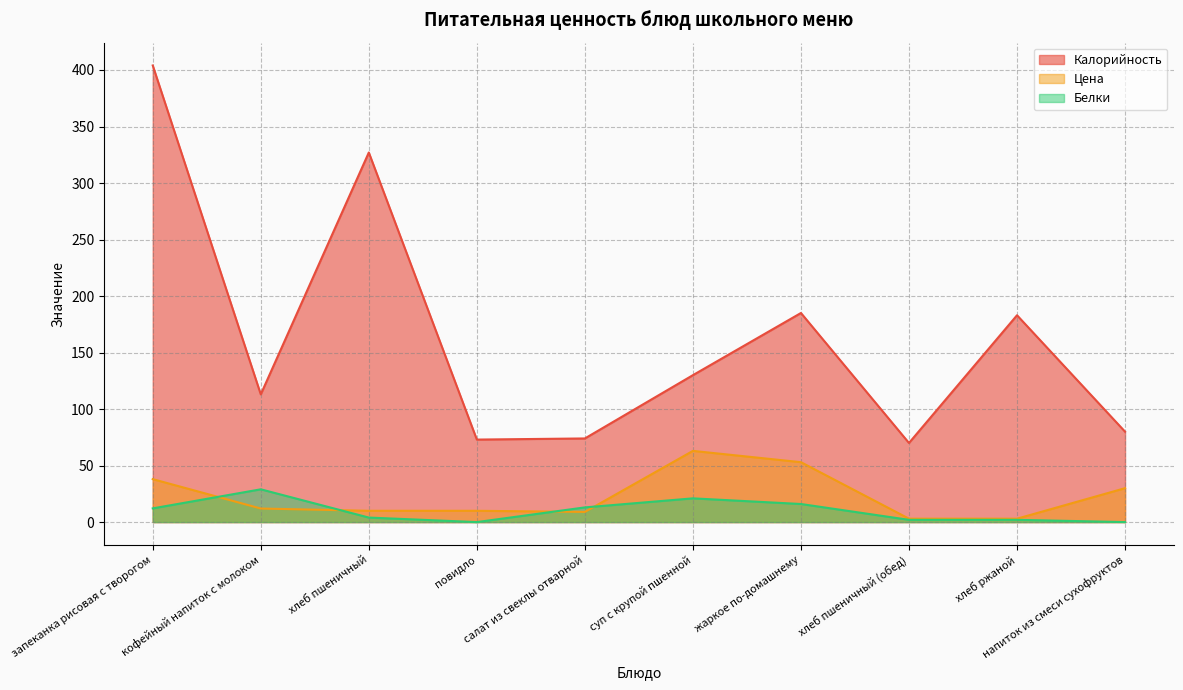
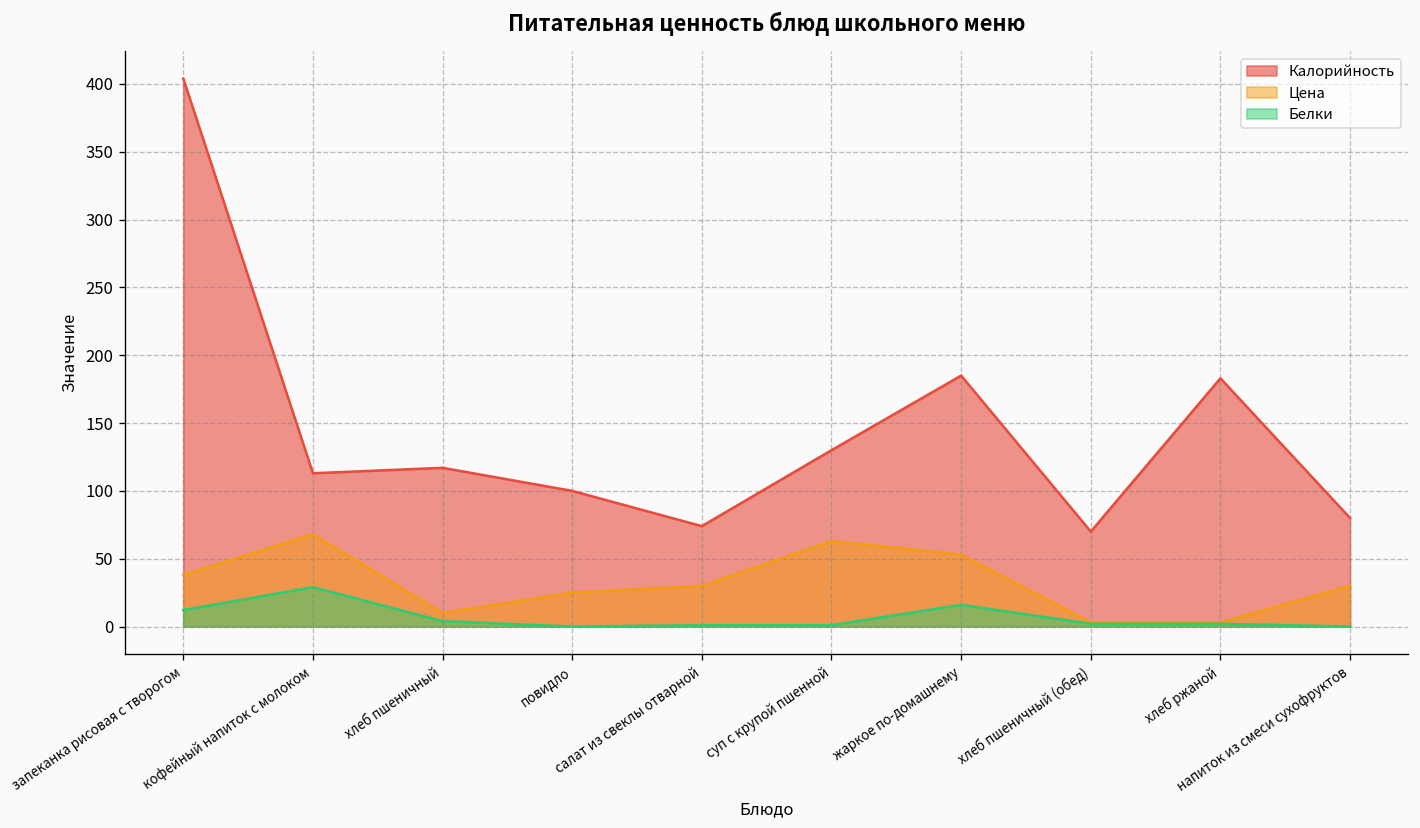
  {
    "Калорийность": {
      "запеканка рисовая с творогом": 404,
      "кофейный напиток с молоком": 113,
-     "хлеб пшеничный": 327,
-     "повидло": 73,
+     "хлеб пшеничный": 117,
+     "повидло": 100,
      "салат из свеклы отварной": 74,
      "суп с крупой пшенной": 130,
      "жаркое по-домашнему": 185,
      "хлеб пшеничный (обед)": 70,
      "хлеб ржаной": 183,
      "напиток из смеси сухофруктов": 80
    },
    "Цена": {
      "запеканка рисовая с творогом": 38,
-     "кофейный напиток с молоком": 12,
+     "кофейный напиток с молоком": 68,
      "хлеб пшеничный": 10,
-     "повидло": 10,
-     "салат из свеклы отварной": 9,
+     "повидло": 25,
+     "салат из свеклы отварной": 30,
      "суп с крупой пшенной": 63,
      "жаркое по-домашнему": 53,
      "напиток из смеси сухофруктов": 30
    },
    "Белки": {
      "запеканка рисовая с творогом": 12,
      "кофейный напиток с молоком": 29,
      "хлеб пшеничный": 4,
      "повидло": 0,
-     "салат из свеклы отварной": 13,
-     "суп с крупой пшенной": 21,
+     "салат из свеклы отварной": 1,
+     "суп с крупой пшенной": 1,
      "жаркое по-домашнему": 16,
      "напиток из смеси сухофруктов": 0
    }
  }
